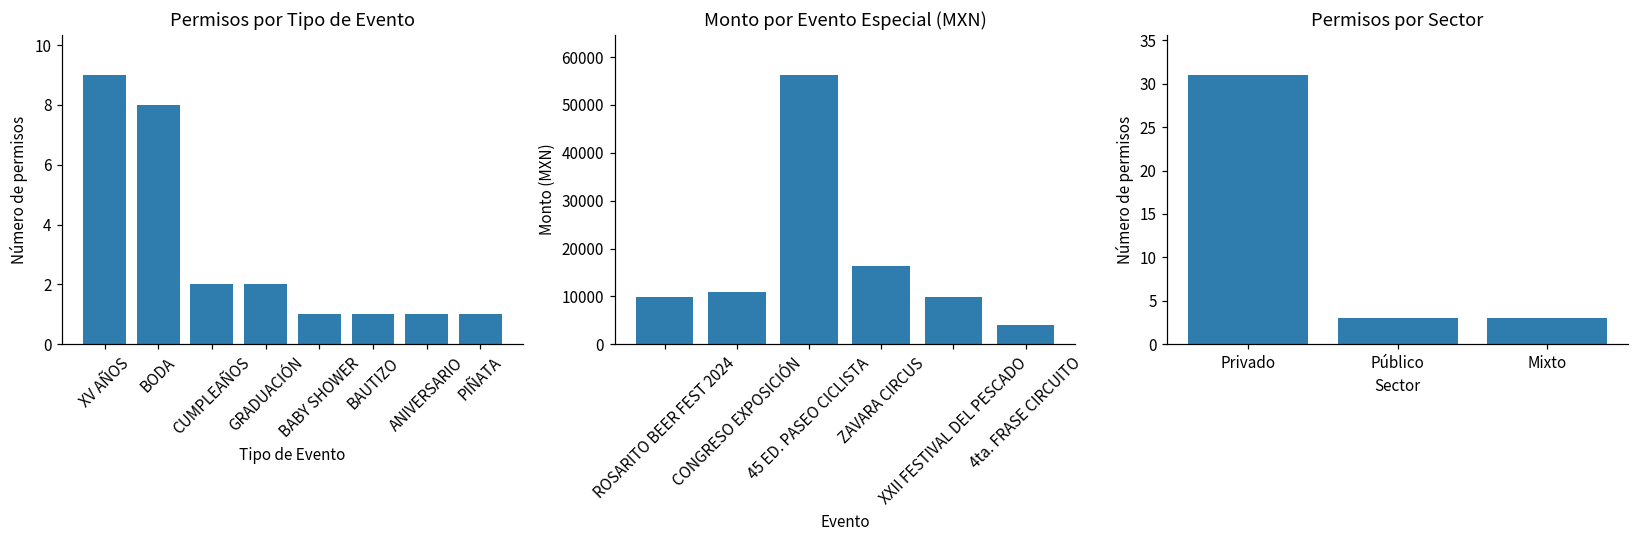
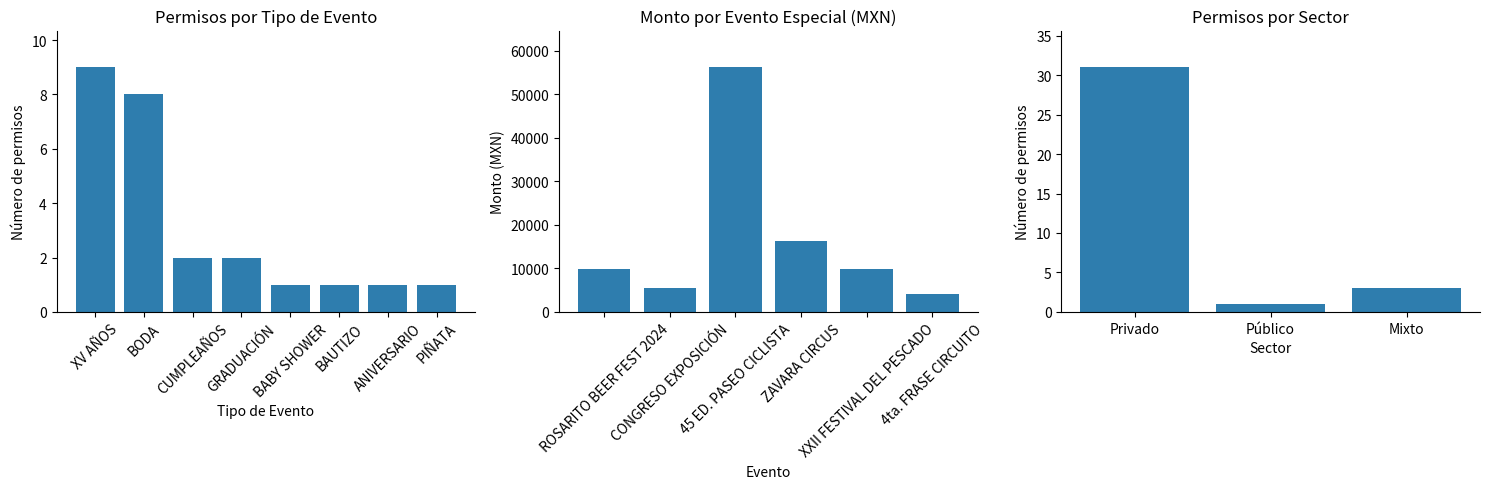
  {
    "Permisos por Tipo de Evento": {
      "XV AÑOS": 9.0,
      "BODA": 8.0,
      "CUMPLEAÑOS": 2.0,
      "GRADUACIÓN": 2.0,
      "BABY SHOWER": 1.0,
      "BAUTIZO": 1.0,
      "ANIVERSARIO": 1.0,
      "PIÑATA": 1.0
    },
    "Monto por Evento Especial (MXN)": {
      "ROSARITO BEER FEST 2024": 10000,
-     "CONGRESO EXPOSICIÓN": 11000,
+     "CONGRESO EXPOSICIÓN": 5000,
      "45 ED. PASEO CICLISTA": 56000,
      "ZAVARA CIRCUS": 16000,
      "XXII FESTIVAL DEL PESCADO": 10000,
      "4ta. FRASE CIRCUITO": 4000
    },
    "Permisos por Sector": {
      "Privado": 31,
-     "Público": 3,
+     "Público": 1,
      "Mixto": 3
    }
  }
